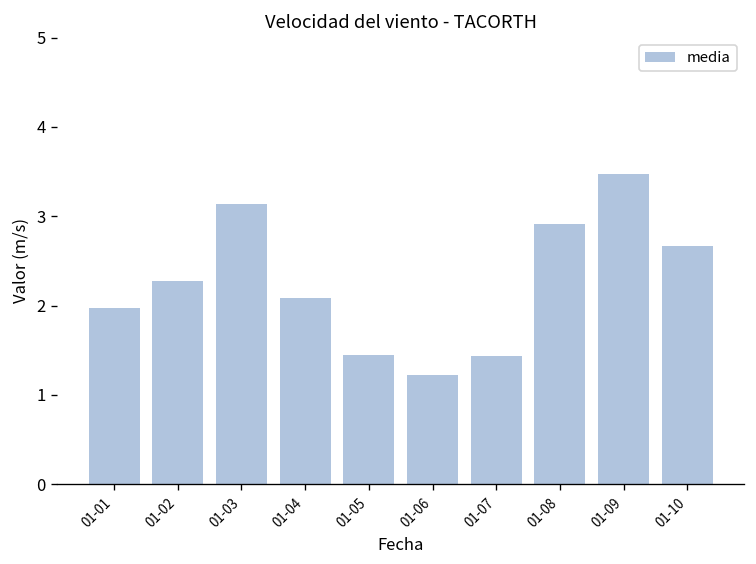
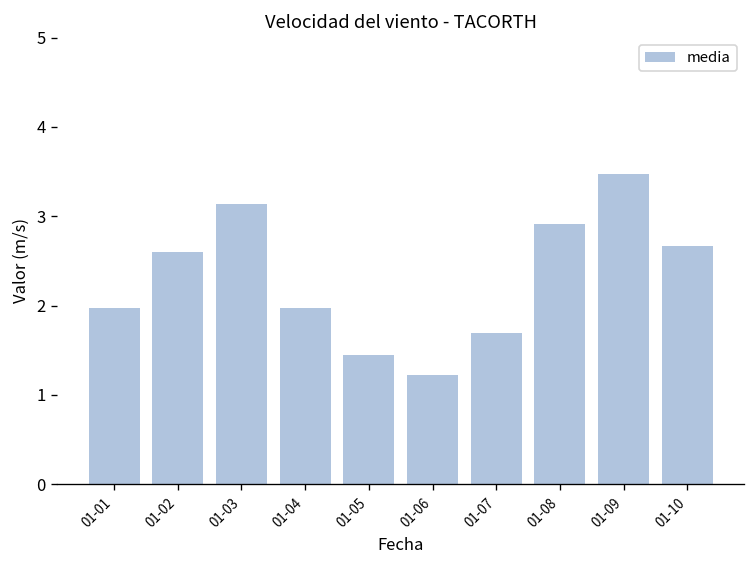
  {
    "01-01": 2.0,
-   "01-02": 2.3,
+   "01-02": 2.6,
    "01-03": 3.1,
-   "01-04": 2.1,
+   "01-04": 2.0,
    "01-05": 1.4,
    "01-06": 1.2,
-   "01-07": 1.4,
+   "01-07": 1.7,
    "01-08": 2.9,
    "01-09": 3.5,
    "01-10": 2.7
  }
